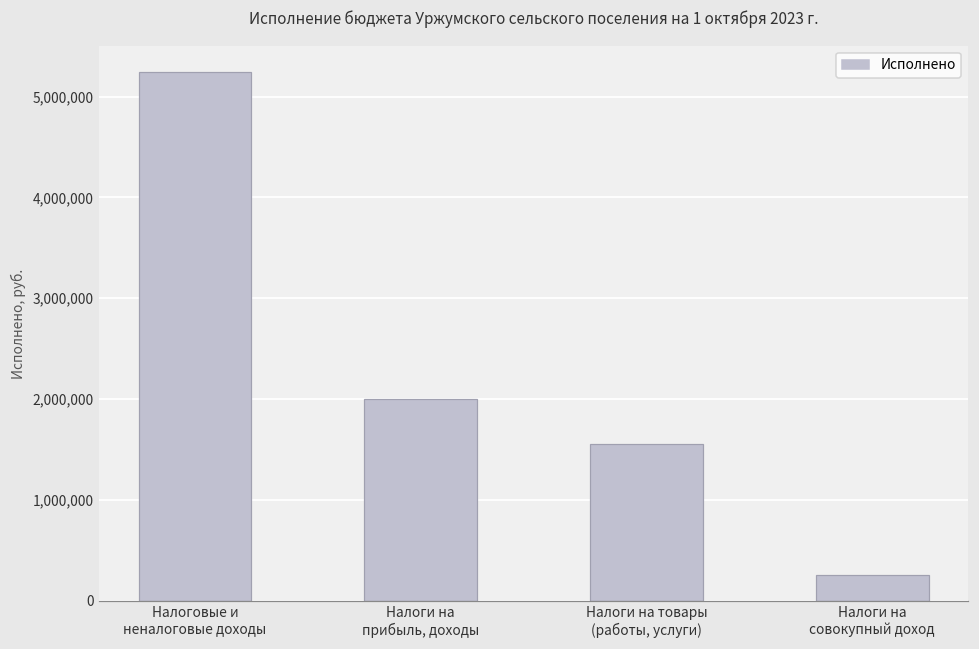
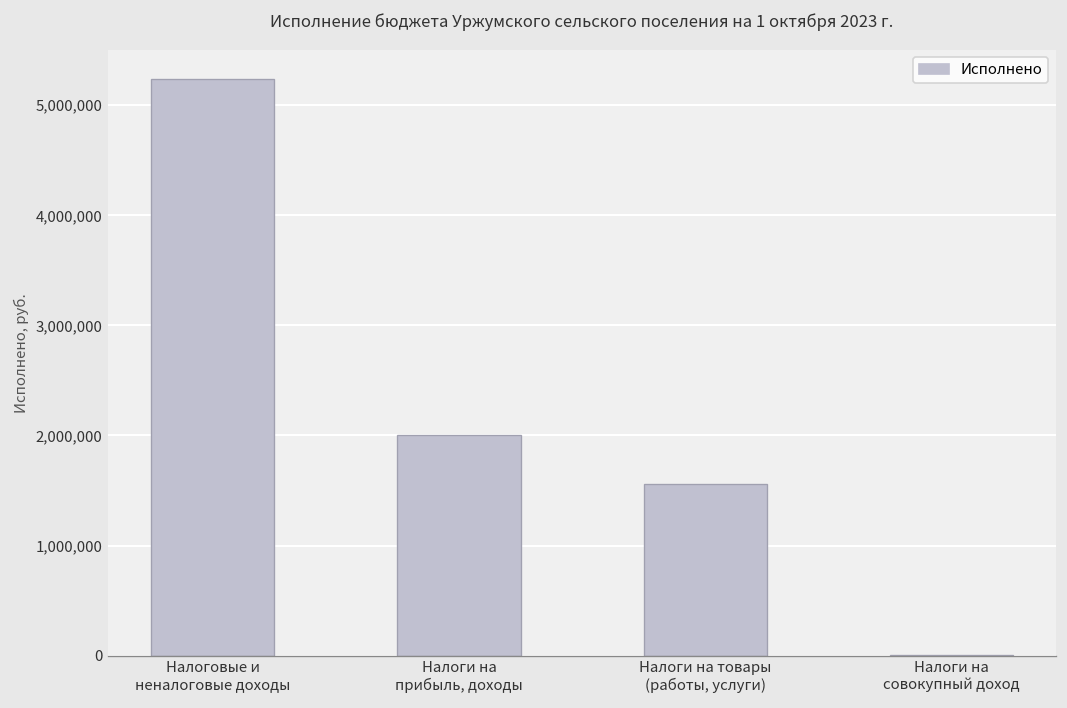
  {
    "Налоговые и неналоговые доходы": "5,200,000",
    "Налоги на прибыль, доходы": "2,000,000",
    "Налоги на товары (работы, услуги)": "1,600,000",
-   "Налоги на совокупный доход": "300,000"
+   "Налоги на совокупный доход": "0"
  }
